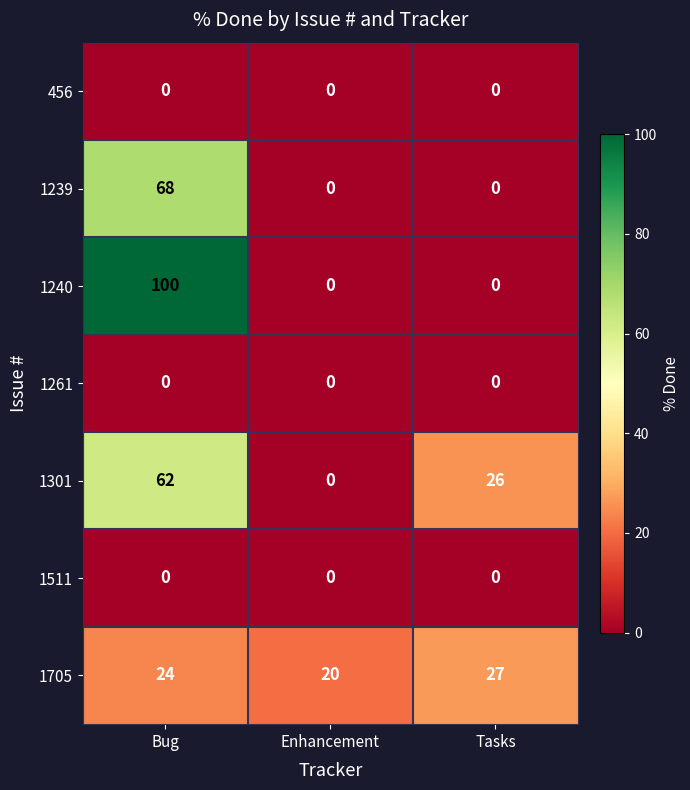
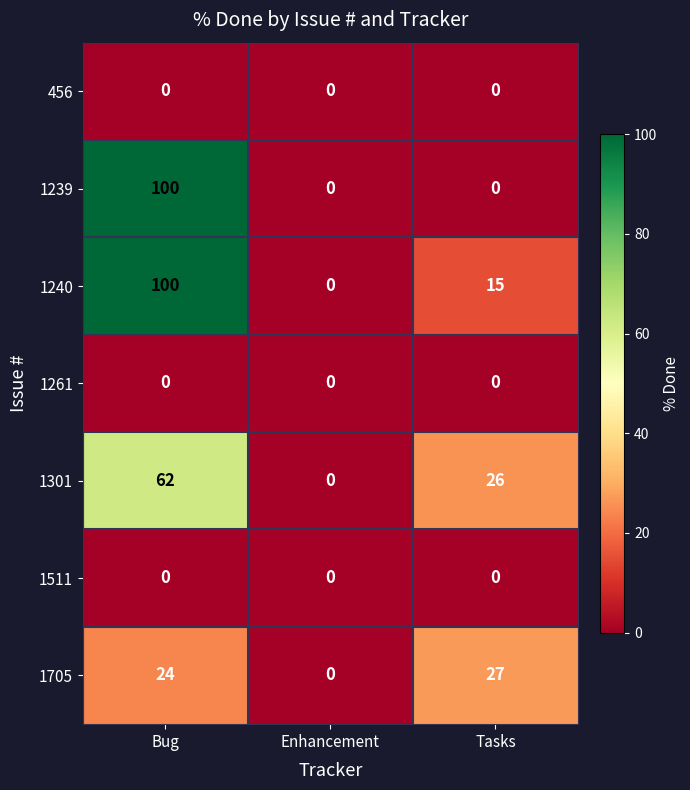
  {
    "456": {
      "Bug": 0,
      "Enhancement": 0,
      "Tasks": 0
    },
    "1239": {
-     "Bug": 68,
+     "Bug": 100,
      "Enhancement": 0,
      "Tasks": 0
    },
    "1240": {
      "Bug": 100,
      "Enhancement": 0,
-     "Tasks": 0
+     "Tasks": 15
    },
    "1261": {
      "Bug": 0,
      "Enhancement": 0,
      "Tasks": 0
    },
    "1301": {
      "Bug": 62,
      "Enhancement": 0,
      "Tasks": 26
    },
    "1511": {
      "Bug": 0,
      "Enhancement": 0,
      "Tasks": 0
    },
    "1705": {
      "Bug": 24,
-     "Enhancement": 20,
+     "Enhancement": 0,
      "Tasks": 27
    }
  }
